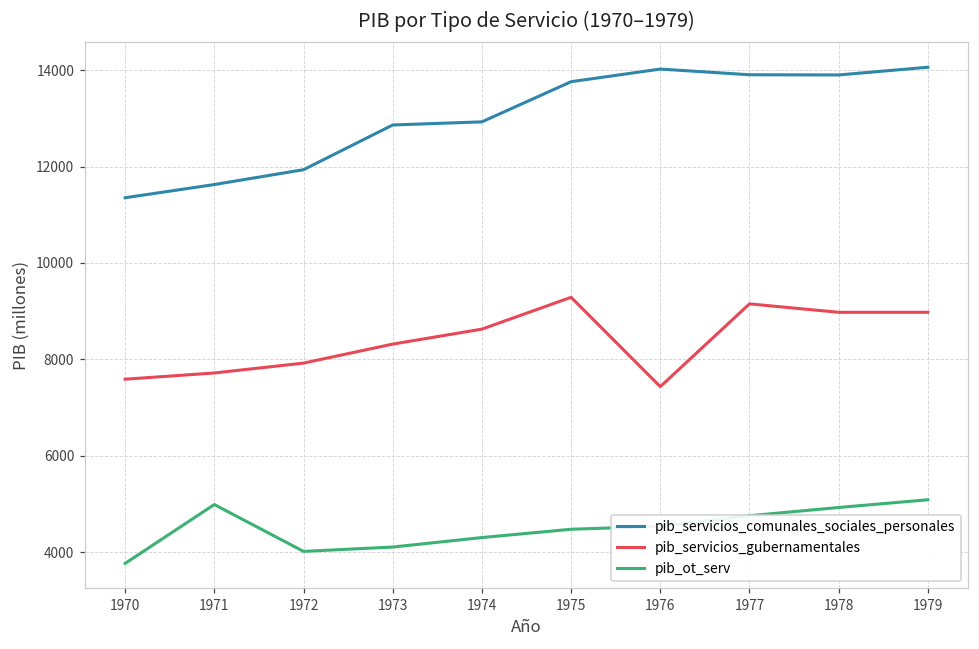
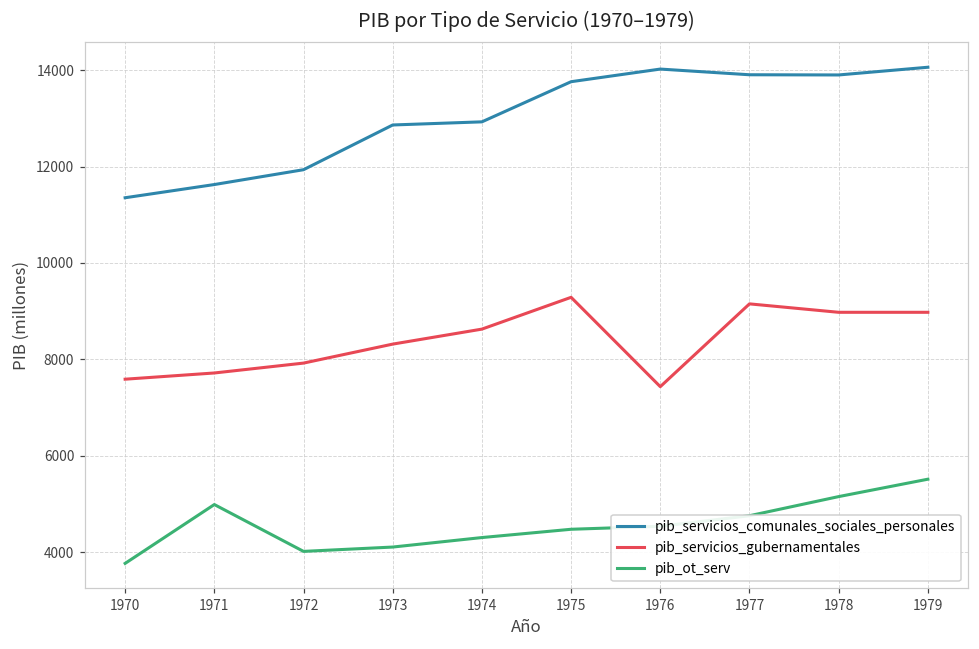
  {
    "pib_servicios_comunales_sociales_personales": {
      "1970": 11400,
      "1971": 11600,
      "1972": 11900,
      "1973": 12900,
      "1974": 12900,
      "1975": 13800,
      "1976": 14000,
      "1977": 13900,
      "1978": 13900,
      "1979": 14100
    },
    "pib_servicios_gubernamentales": {
      "1970": 7600,
      "1971": 7700,
      "1972": 7900,
      "1973": 8300,
      "1974": 8600,
      "1975": 9300,
      "1976": 7400,
      "1977": 9200,
      "1978": 9000,
      "1979": 9000
    },
    "pib_ot_serv": {
      "1970": 3800,
      "1971": 5000,
      "1972": 4000,
      "1973": 4100,
      "1974": 4300,
      "1975": 4500,
-     "1978": 4900,
-     "1979": 5100
+     "1978": 5200,
+     "1979": 5500
    }
  }
